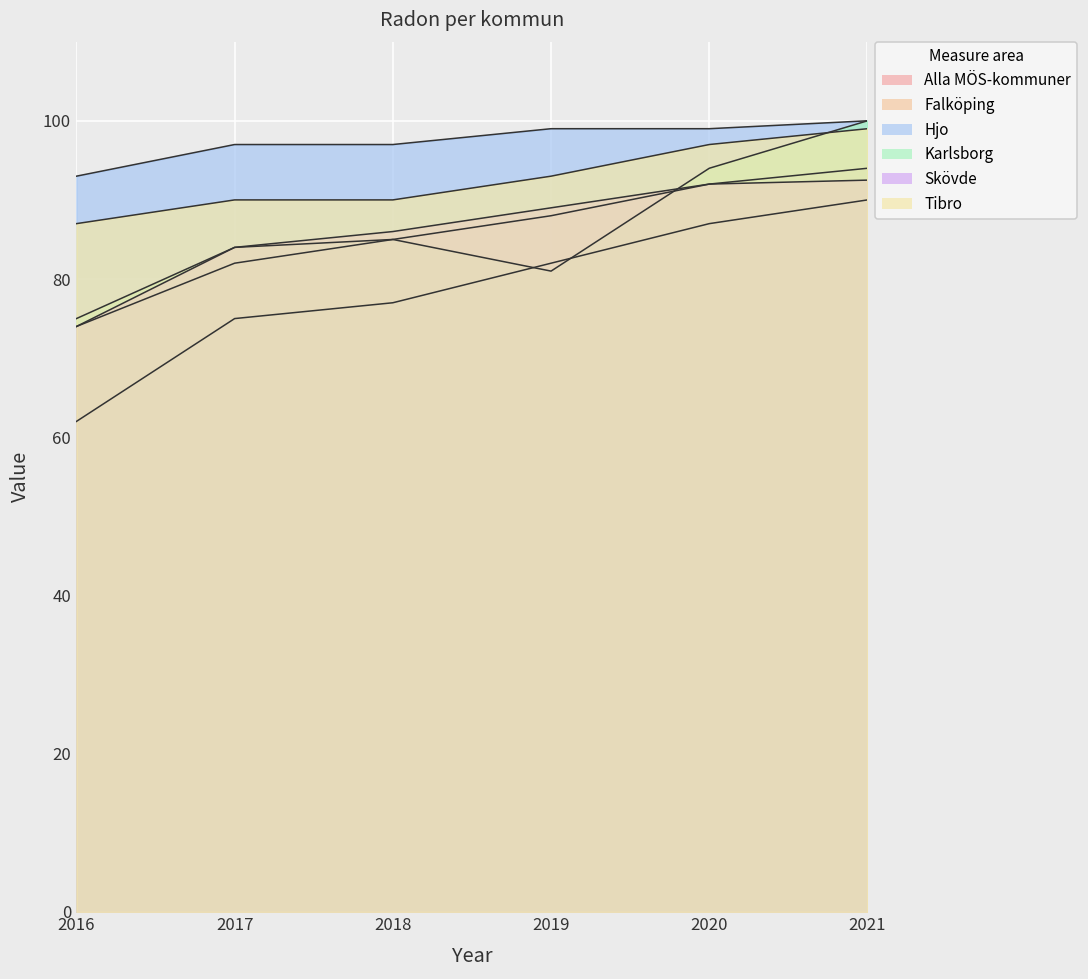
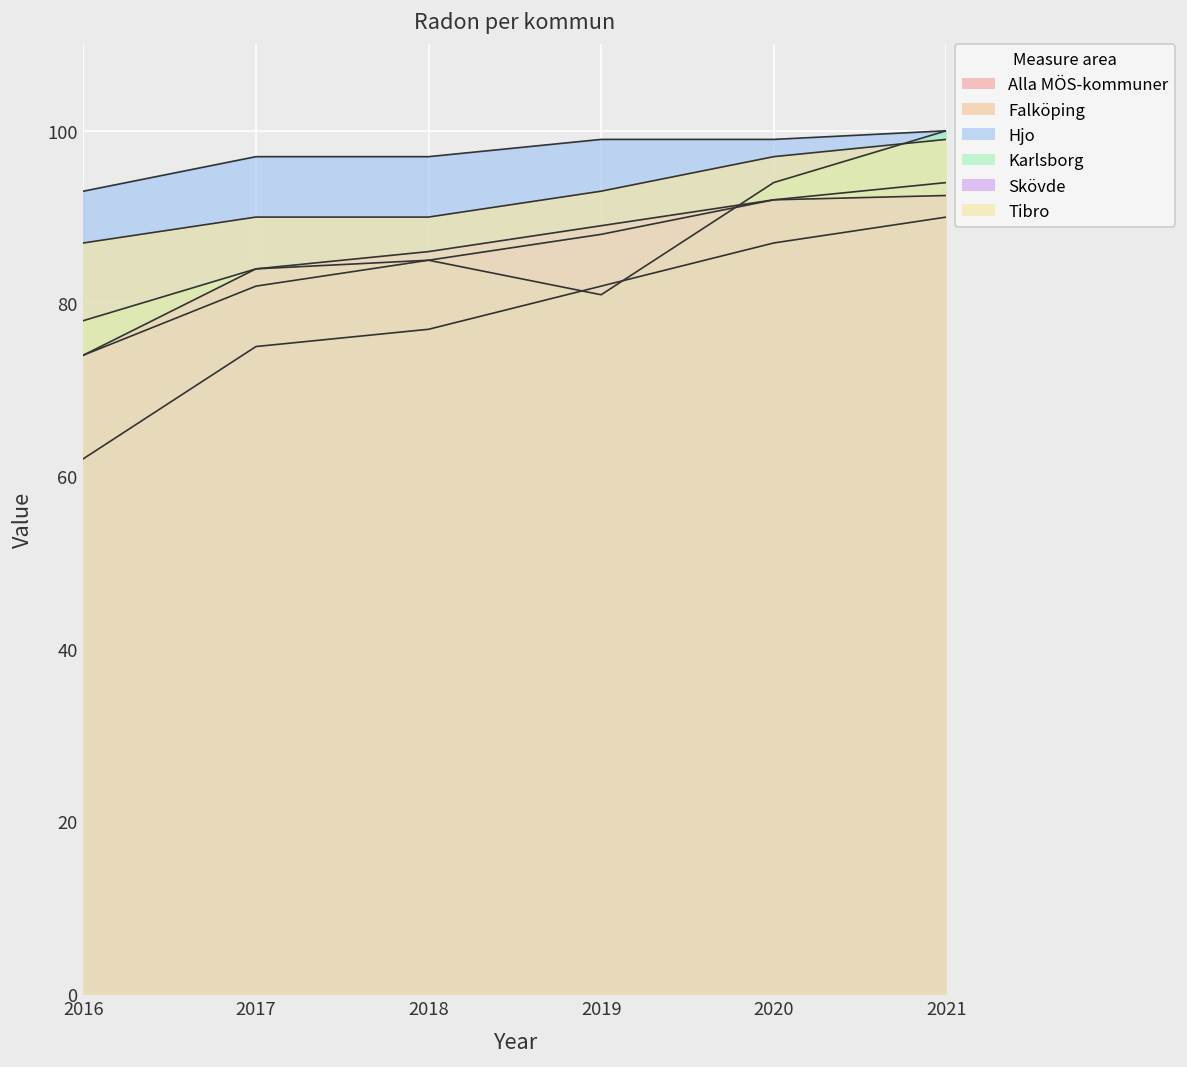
  {
    "Karlsborg": {
-     "2016": 75,
+     "2016": 78,
      "2019": 81,
      "2020": 94
    }
  }
